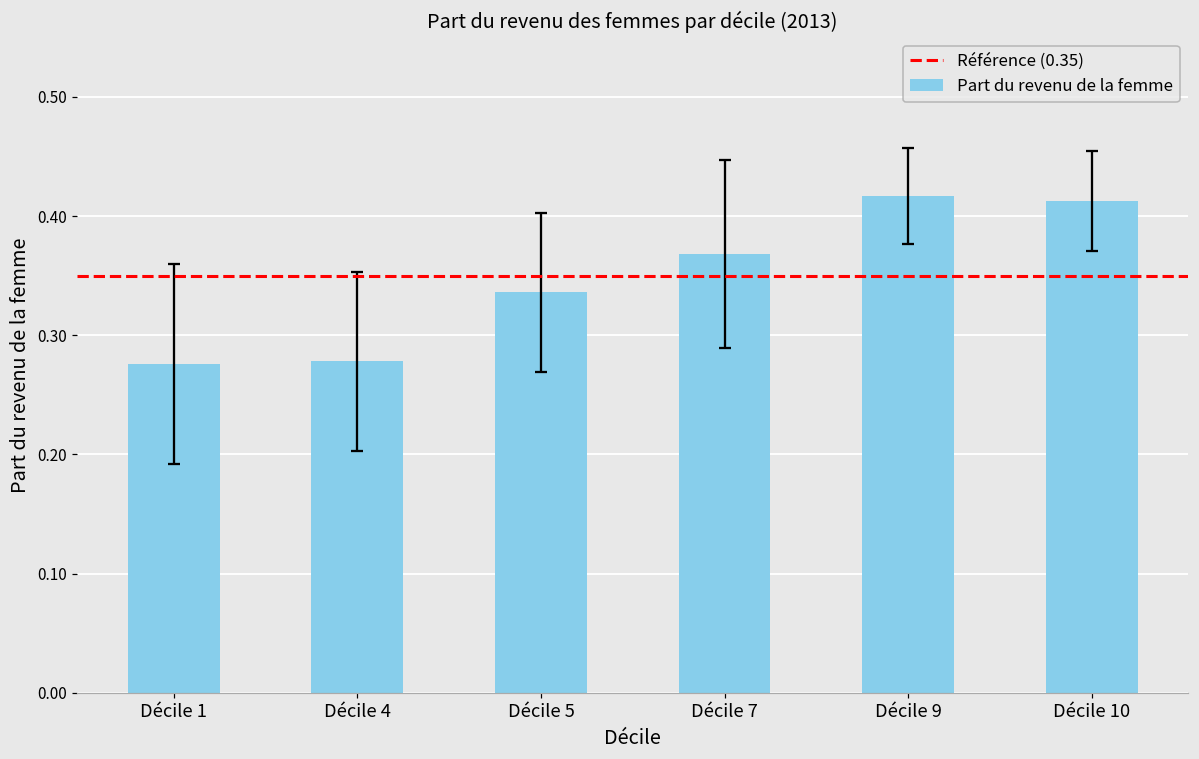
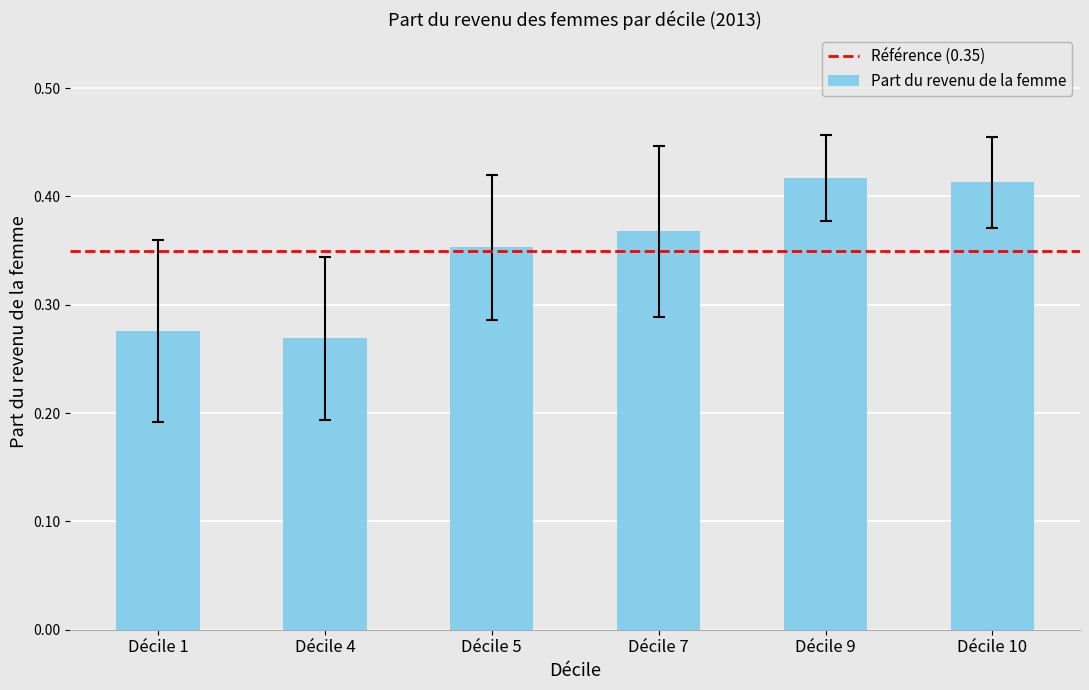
  {
    "Part du revenu de la femme": {
      "Décile 1": 0.276,
-     "Décile 4": 0.278,
-     "Décile 5": 0.336,
+     "Décile 4": 0.269,
+     "Décile 5": 0.353,
      "Décile 7": 0.368,
      "Décile 9": 0.417,
      "Décile 10": 0.413
    }
  }
